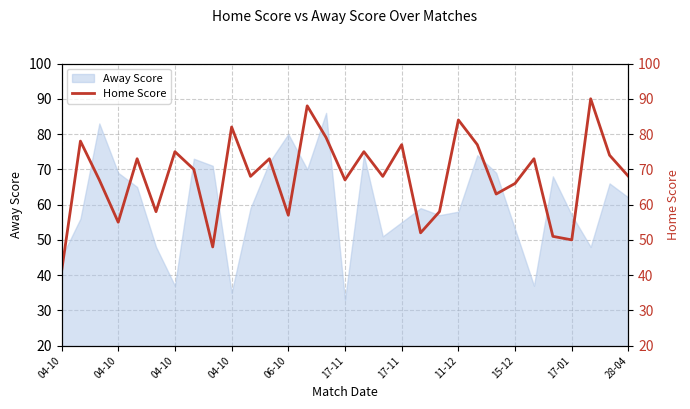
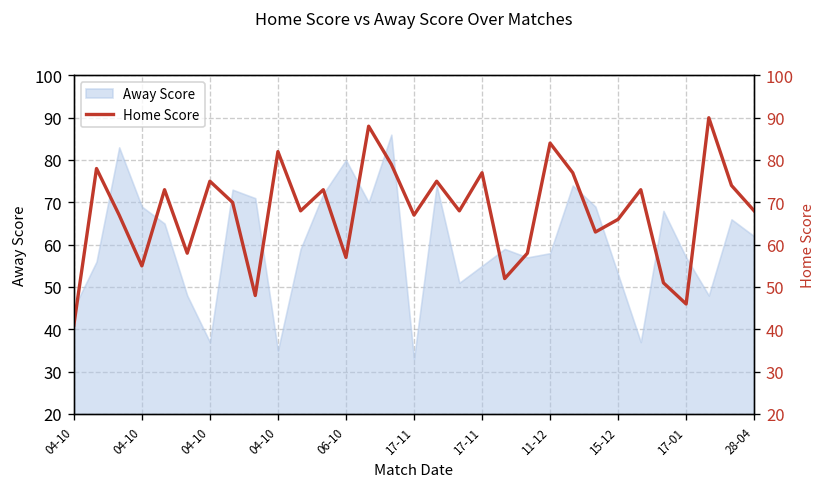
  {
    "Away Score": {
      "11-12": 58,
      "17-01": 57,
      "28-04": 62
    },
    "Home Score": {
      "11-12": 84,
-     "17-01": 50,
+     "17-01": 46,
      "28-04": 68
    }
  }
